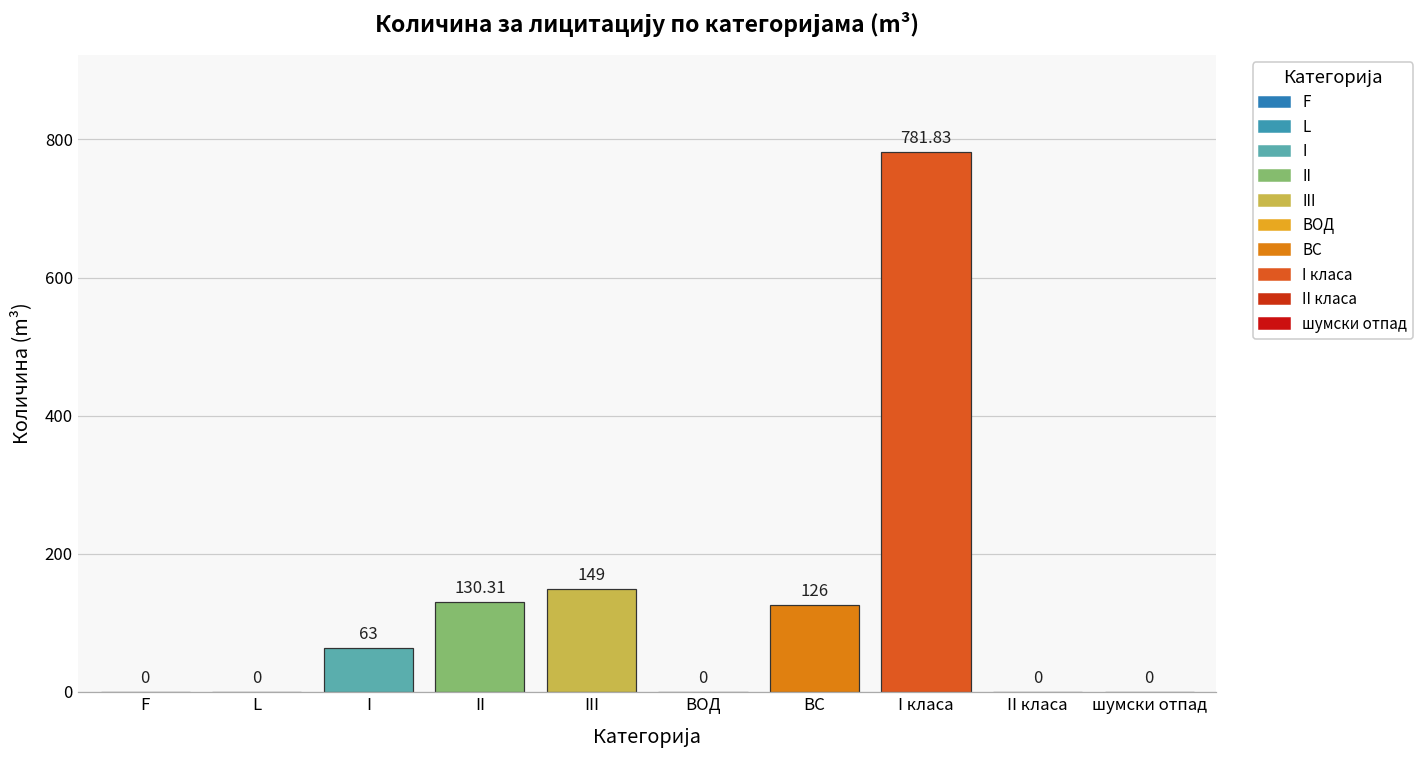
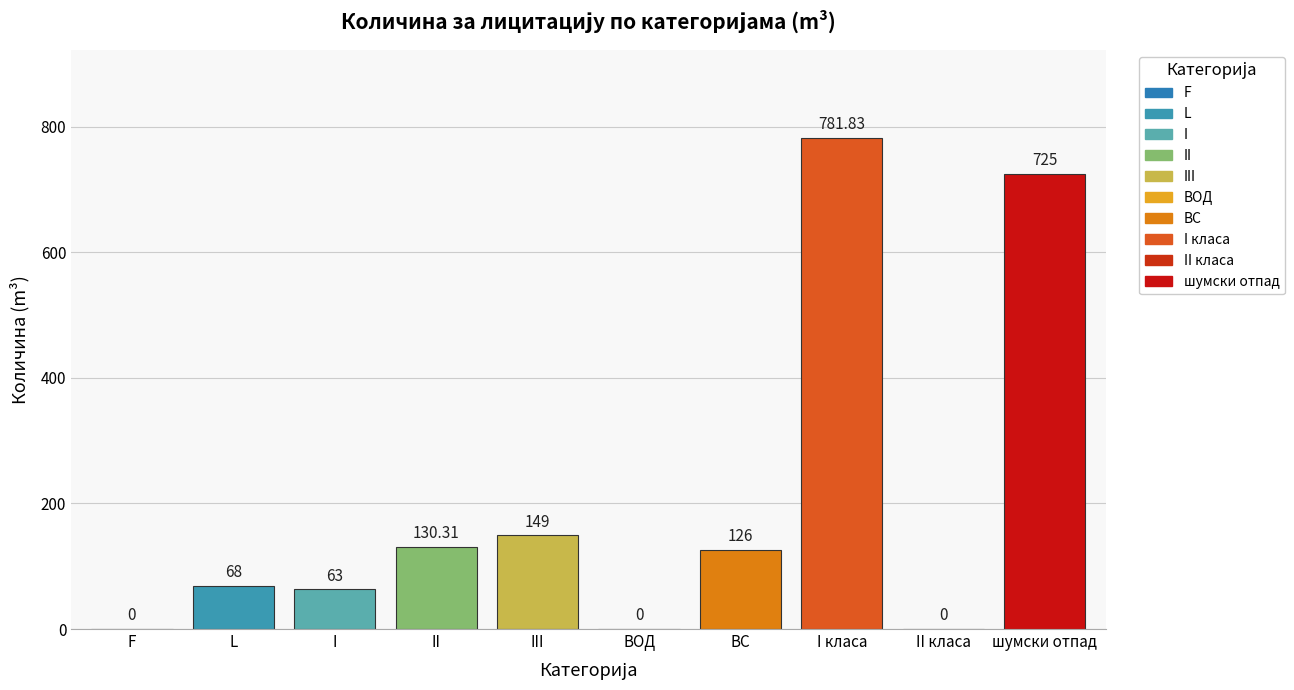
  {
    "F": 0,
-   "L": 0,
+   "L": 68,
    "I": 63,
    "II": 130.31,
    "III": 149,
    "ВОД": 0,
    "ВС": 126,
    "I класа": 781.83,
    "II класа": 0,
-   "шумски отпад": 0
+   "шумски отпад": 725
  }
